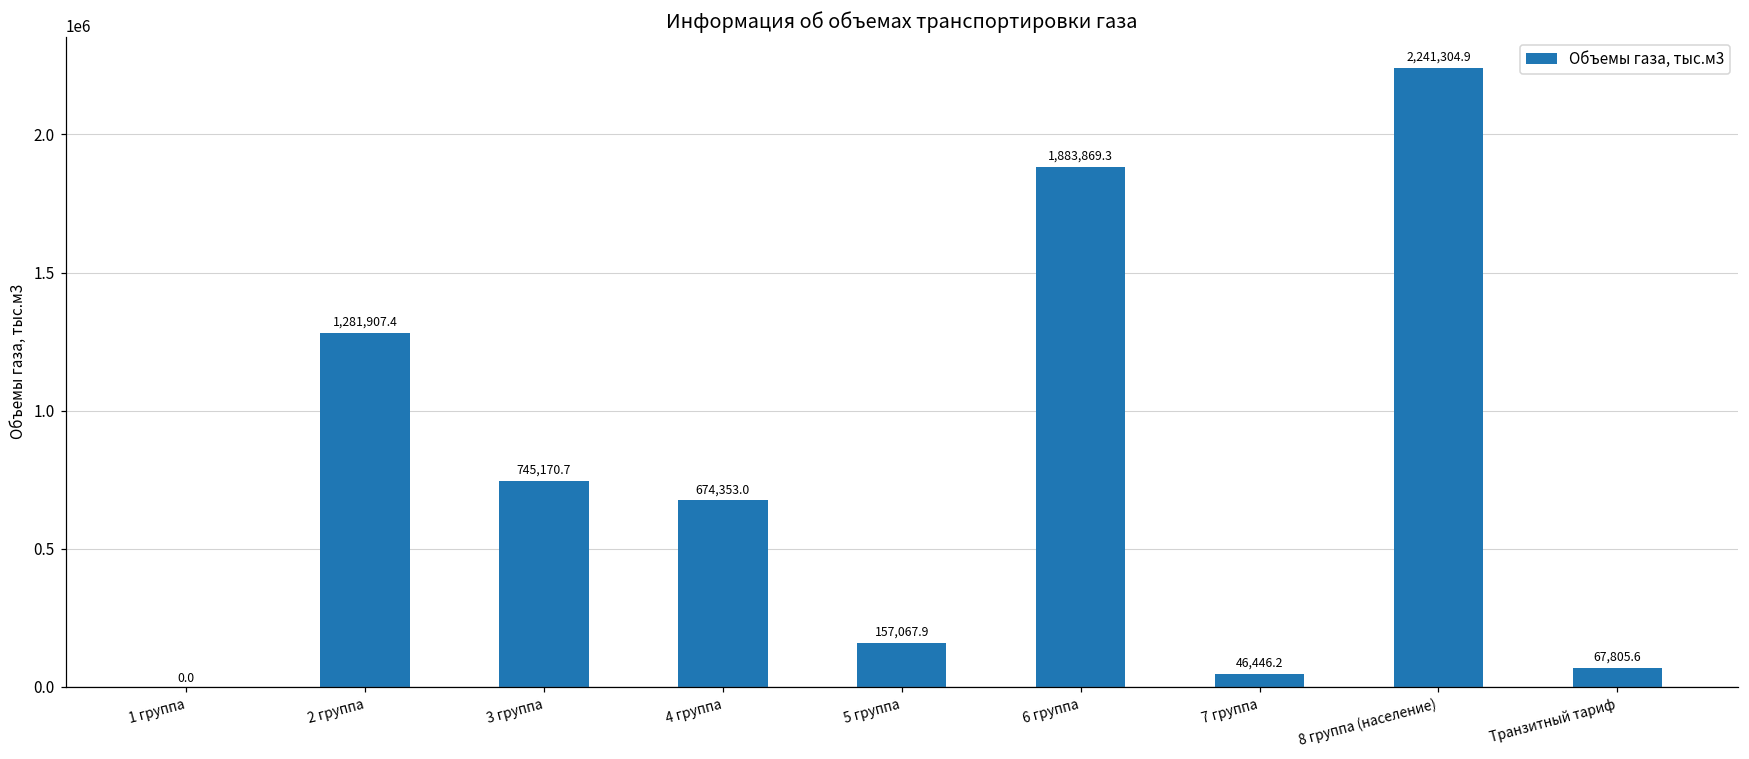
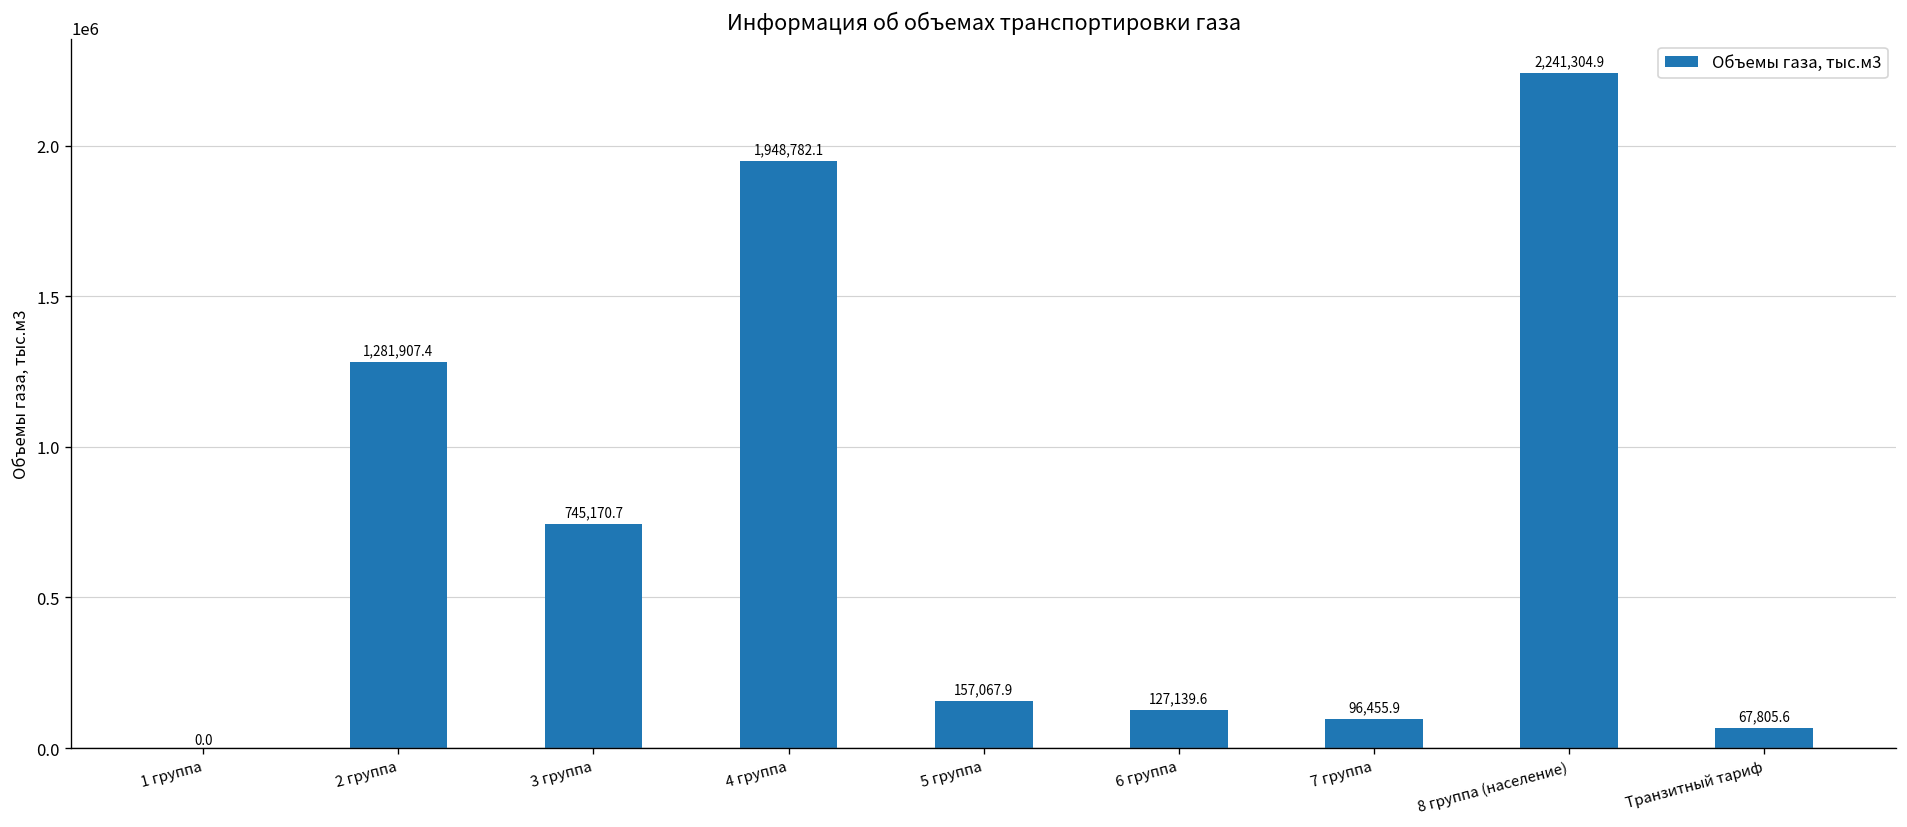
  {
    "1 группа": "0.0",
    "2 группа": "1,281,907.4",
    "3 группа": "745,170.7",
-   "4 группа": "674,353.0",
+   "4 группа": "1,948,782.1",
    "5 группа": "157,067.9",
-   "6 группа": "1,883,869.3",
-   "7 группа": "46,446.2",
+   "6 группа": "127,139.6",
+   "7 группа": "96,455.9",
    "8 группа (население)": "2,241,304.9",
    "Транзитный тариф": "67,805.6"
  }
